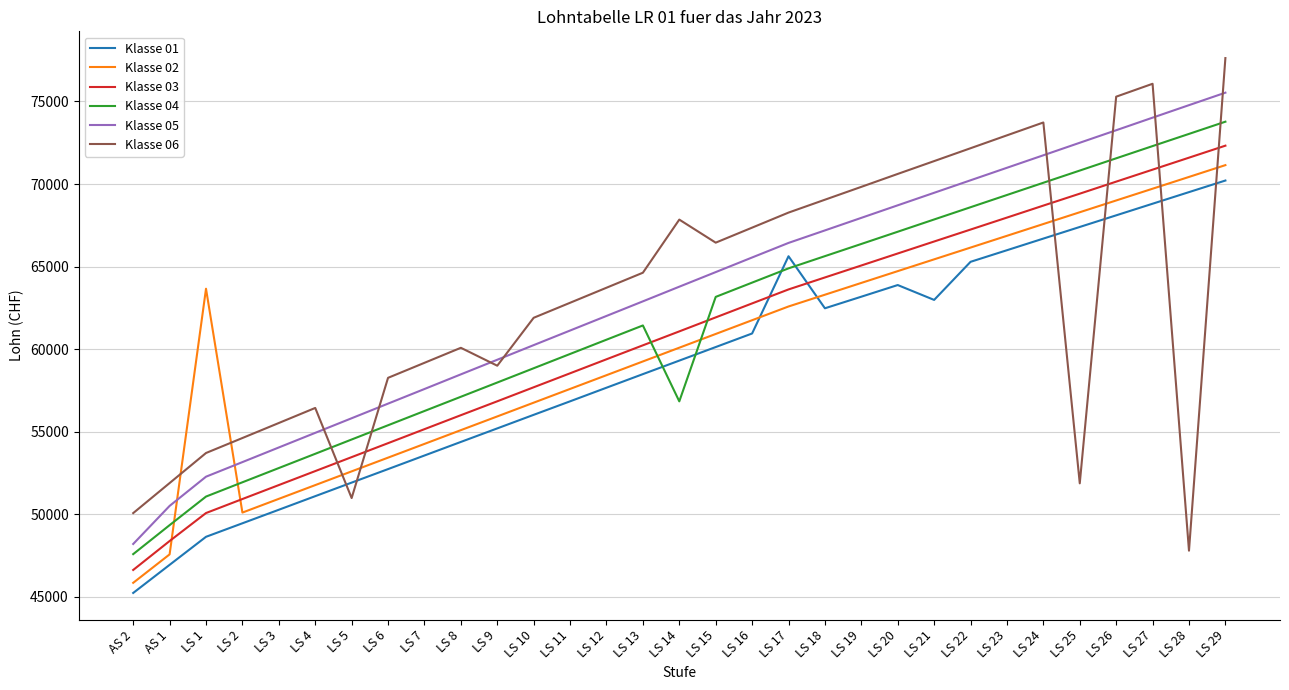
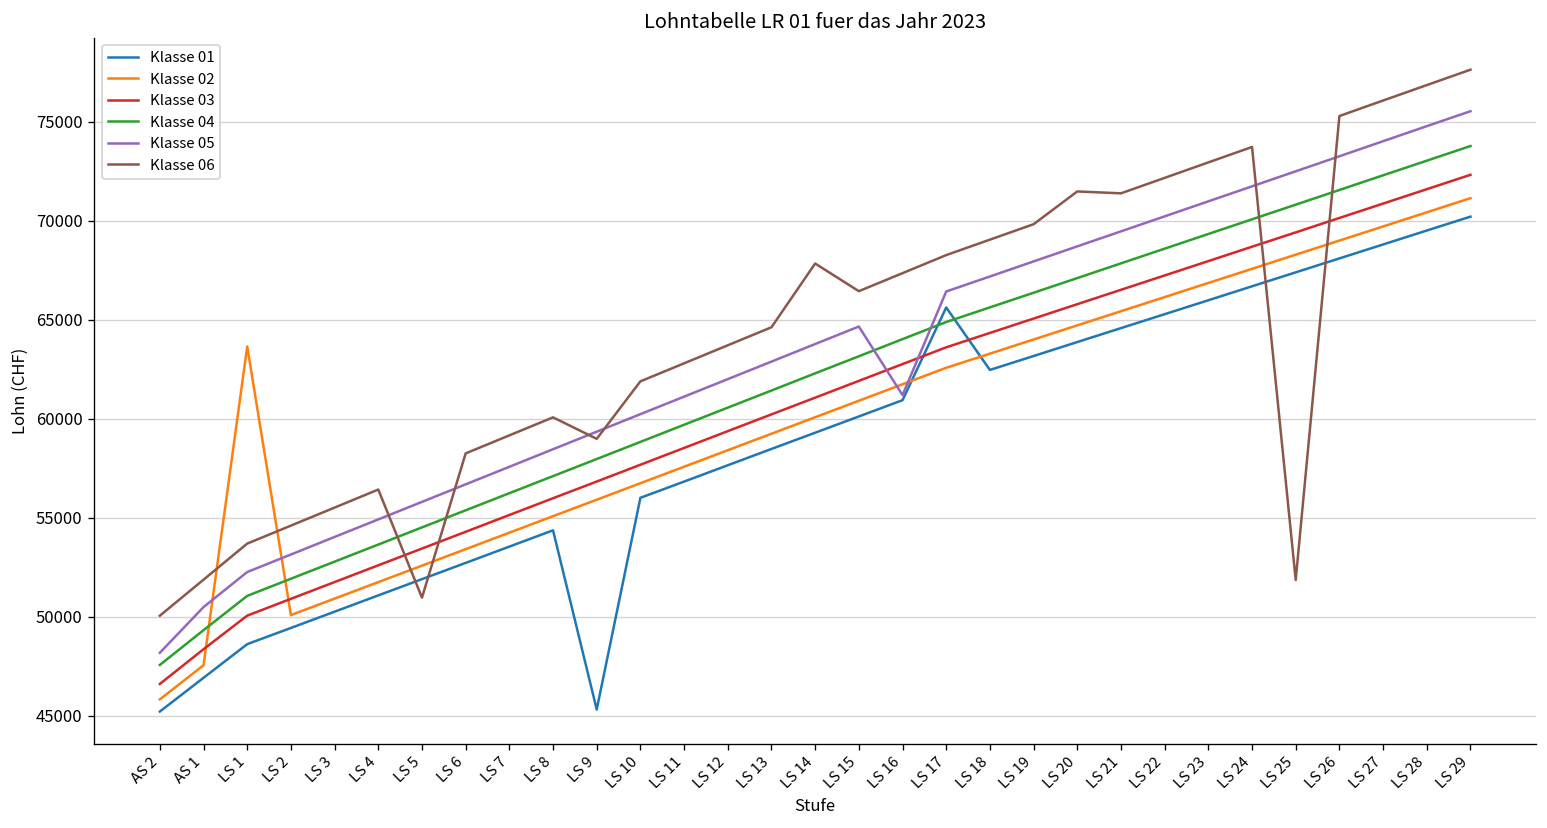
  {
    "Klasse 01": {
      "AS 2": 45200,
      "AS 1": 46900,
      "LS 1": 48600,
      "LS 2": 49400,
      "LS 3": 50300,
      "LS 4": 51100,
      "LS 5": 51900,
      "LS 6": 52700,
      "LS 7": 53600,
      "LS 8": 54400,
-     "LS 9": 55200,
+     "LS 9": 45300,
      "LS 10": 56000,
      "LS 11": 56800,
      "LS 12": 57700,
      "LS 13": 58500,
      "LS 14": 59300,
      "LS 15": 60100,
      "LS 16": 60900,
      "LS 17": 65600,
      "LS 18": 62500,
      "LS 19": 63200,
      "LS 20": 63900,
-     "LS 21": 63000,
+     "LS 21": 64600,
      "LS 22": 65300,
      "LS 23": 66000,
      "LS 24": 66700,
      "LS 25": 67400,
      "LS 26": 68100,
      "LS 27": 68800,
      "LS 28": 69500,
      "LS 29": 70200
    },
    "Klasse 02": {
      "AS 2": 45800,
      "AS 1": 47600,
      "LS 1": 63700,
      "LS 2": 50100,
      "LS 3": 50900,
      "LS 4": 51800,
      "LS 5": 52600,
      "LS 6": 53400,
      "LS 7": 54300,
      "LS 8": 55100,
      "LS 9": 55900,
      "LS 10": 56800,
      "LS 11": 57600,
      "LS 12": 58400,
      "LS 13": 59300,
      "LS 14": 60100,
      "LS 15": 60900,
      "LS 16": 61700,
      "LS 17": 62600,
      "LS 18": 63300,
      "LS 19": 64000,
      "LS 20": 64700,
      "LS 21": 65400,
      "LS 22": 66100,
      "LS 23": 66900,
      "LS 24": 67600,
      "LS 25": 68300,
      "LS 26": 69000,
      "LS 27": 69700,
      "LS 28": 70400,
      "LS 29": 71100
    },
    "Klasse 03": {
      "AS 2": 46600,
      "AS 1": 48400,
      "LS 1": 50100,
      "LS 2": 50900,
      "LS 3": 51800,
      "LS 4": 52600,
      "LS 5": 53500,
      "LS 6": 54300,
      "LS 7": 55100,
      "LS 8": 56000,
      "LS 9": 56800,
      "LS 10": 57700,
      "LS 11": 58500,
      "LS 12": 59400,
      "LS 13": 60200,
      "LS 14": 61100,
      "LS 15": 61900,
      "LS 16": 62800,
      "LS 17": 63600,
      "LS 18": 64300,
      "LS 19": 65100,
      "LS 20": 65800,
      "LS 21": 66500,
      "LS 22": 67200,
      "LS 23": 68000,
      "LS 24": 68700,
      "LS 25": 69400,
      "LS 26": 70100,
      "LS 27": 70900,
      "LS 28": 71600,
      "LS 29": 72300
    },
    "Klasse 04": {
      "AS 2": 47600,
      "AS 1": 49300,
      "LS 1": 51100,
      "LS 2": 51900,
      "LS 3": 52800,
      "LS 4": 53700,
      "LS 5": 54500,
      "LS 6": 55400,
      "LS 7": 56200,
      "LS 8": 57100,
      "LS 9": 58000,
      "LS 10": 58800,
      "LS 11": 59700,
      "LS 12": 60600,
      "LS 13": 61400,
-     "LS 14": 56800,
+     "LS 14": 62300,
      "LS 15": 63200,
      "LS 16": 64000,
      "LS 17": 64900,
      "LS 18": 65600,
      "LS 19": 66400,
      "LS 20": 67100,
      "LS 21": 67900,
      "LS 22": 68600,
      "LS 23": 69300,
      "LS 24": 70100,
      "LS 25": 70800,
      "LS 26": 71600,
      "LS 27": 72300,
      "LS 28": 73000,
      "LS 29": 73800
    },
    "Klasse 05": {
      "AS 2": 48200,
      "AS 1": 50500,
      "LS 1": 52300,
      "LS 2": 53200,
      "LS 3": 54000,
      "LS 4": 54900,
      "LS 5": 55800,
      "LS 6": 56700,
      "LS 7": 57600,
      "LS 8": 58500,
      "LS 9": 59400,
      "LS 10": 60200,
      "LS 11": 61100,
      "LS 12": 62000,
      "LS 13": 62900,
      "LS 14": 63800,
      "LS 15": 64700,
-     "LS 16": 65500,
+     "LS 16": 61200,
      "LS 17": 66400,
      "LS 18": 67200,
      "LS 19": 68000,
      "LS 20": 68700,
      "LS 21": 69500,
      "LS 22": 70200,
      "LS 23": 71000,
      "LS 24": 71700,
      "LS 25": 72500,
      "LS 26": 73300,
      "LS 27": 74000,
      "LS 28": 74800,
      "LS 29": 75500
    },
    "Klasse 06": {
      "AS 2": 50100,
      "AS 1": 51900,
      "LS 1": 53700,
      "LS 2": 54600,
      "LS 3": 55500,
      "LS 4": 56400,
      "LS 5": 51000,
      "LS 6": 58300,
      "LS 7": 59200,
      "LS 8": 60100,
      "LS 9": 59000,
      "LS 10": 61900,
      "LS 11": 62800,
      "LS 12": 63700,
      "LS 13": 64600,
      "LS 14": 67800,
      "LS 15": 66400,
      "LS 16": 67400,
      "LS 17": 68300,
      "LS 18": 69000,
      "LS 19": 69800,
-     "LS 20": 70600,
+     "LS 20": 71500,
      "LS 21": 71400,
      "LS 22": 72200,
      "LS 23": 72900,
      "LS 24": 73700,
      "LS 25": 51900,
      "LS 26": 75300,
      "LS 27": 76100,
-     "LS 28": 47800,
+     "LS 28": 76900,
      "LS 29": 77600
    }
  }
